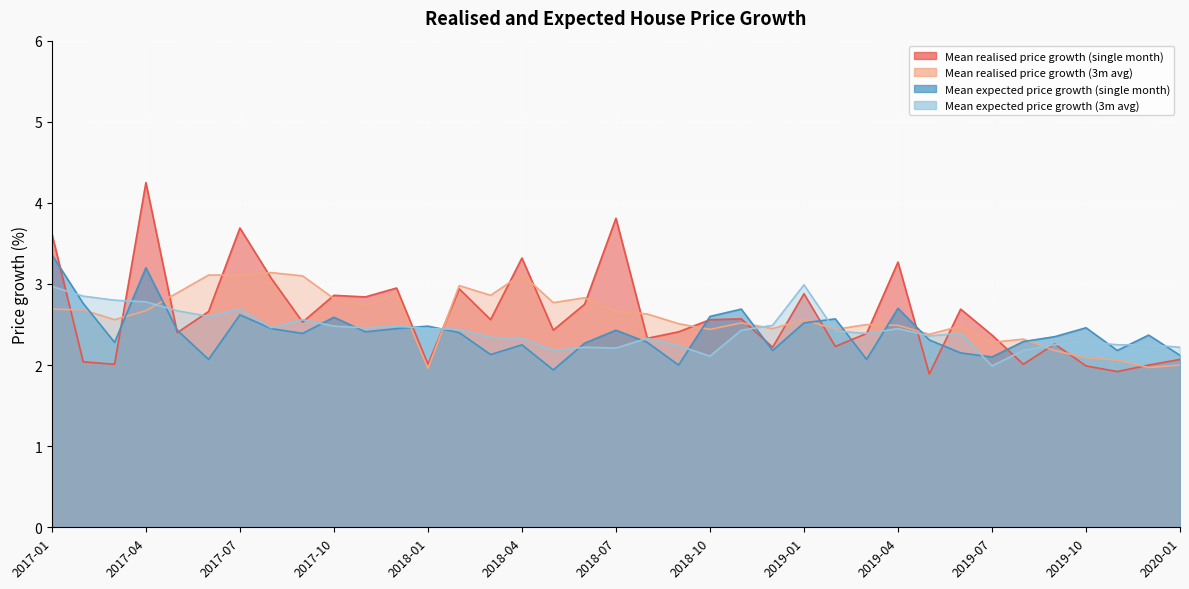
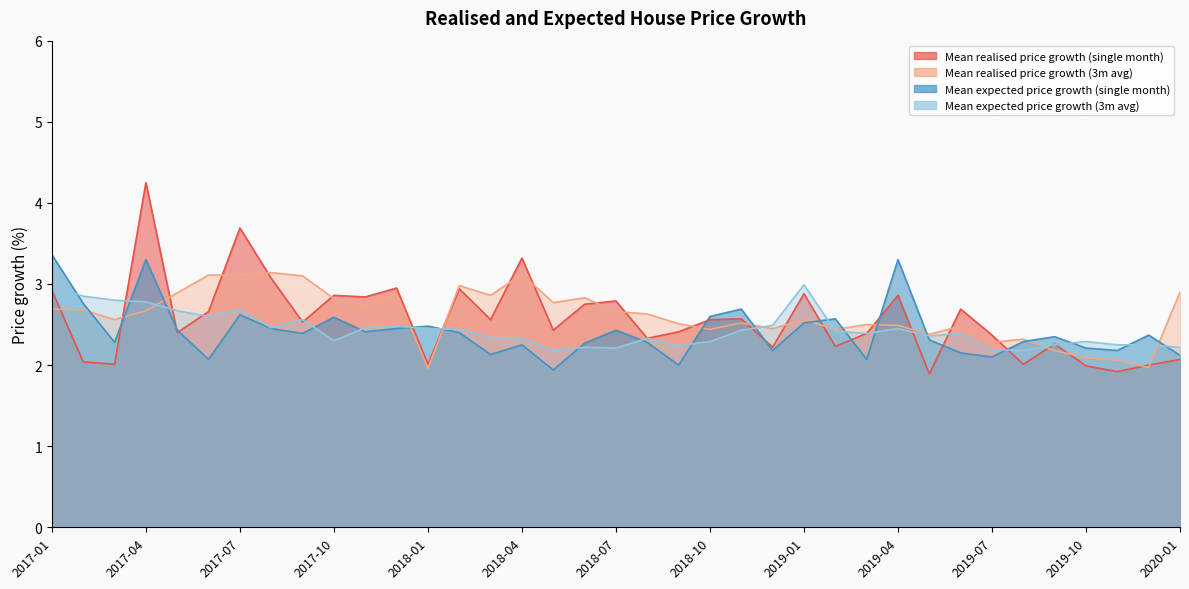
  {
    "Mean realised price growth (single month)": {
-     "2017-01": 3.6,
+     "2017-01": 2.9,
      "2017-04": 4.3,
      "2017-07": 3.7,
      "2017-10": 2.9,
      "2018-01": 2.0,
      "2018-04": 3.3,
-     "2018-07": 3.8,
+     "2018-07": 2.8,
      "2018-10": 2.6,
      "2019-01": 2.9,
-     "2019-04": 3.3,
+     "2019-04": 2.9,
      "2019-07": 2.4,
      "2019-10": 2.0,
      "2020-01": 2.1
    },
    "Mean realised price growth (3m avg)": {
      "2017-01": 2.7,
      "2017-04": 2.7,
      "2017-07": 3.1,
      "2017-10": 2.8,
      "2018-01": 2.0,
      "2018-04": 3.1,
      "2018-07": 2.7,
      "2018-10": 2.4,
      "2019-01": 2.6,
      "2019-04": 2.5,
      "2019-07": 2.3,
      "2019-10": 2.1,
-     "2020-01": 2.0
+     "2020-01": 2.9
    },
    "Mean expected price growth (single month)": {
      "2017-01": 3.4,
-     "2017-04": 3.2,
+     "2017-04": 3.3,
      "2017-07": 2.6,
      "2017-10": 2.6,
      "2018-04": 2.3,
      "2018-07": 2.4,
      "2018-10": 2.6,
      "2019-01": 2.5,
-     "2019-04": 2.7,
+     "2019-04": 3.3,
      "2019-07": 2.1,
-     "2019-10": 2.5,
+     "2019-10": 2.2,
      "2020-01": 2.1
    },
    "Mean expected price growth (3m avg)": {
      "2017-01": 3.0,
      "2017-04": 2.8,
      "2017-07": 2.7,
-     "2017-10": 2.5,
+     "2017-10": 2.3,
      "2018-04": 2.3,
      "2018-07": 2.2,
-     "2018-10": 2.1,
+     "2018-10": 2.3,
      "2019-01": 3.0,
      "2019-04": 2.5,
-     "2019-07": 2.0,
+     "2019-07": 2.2,
      "2019-10": 2.3,
      "2020-01": 2.2
    }
  }
